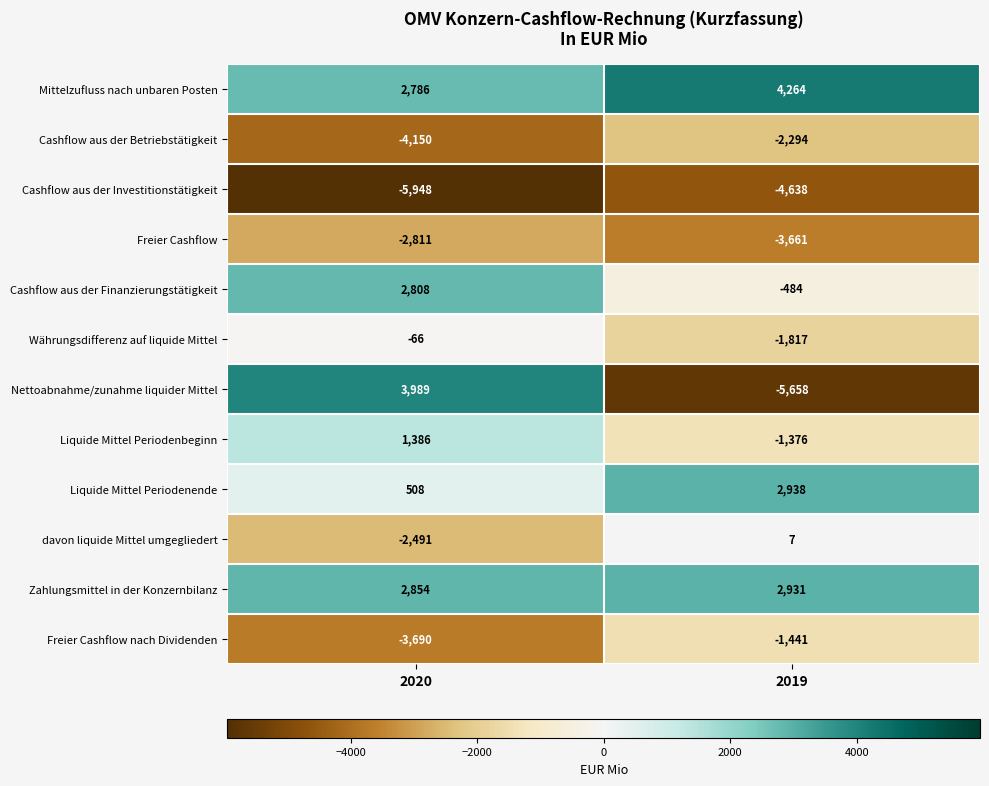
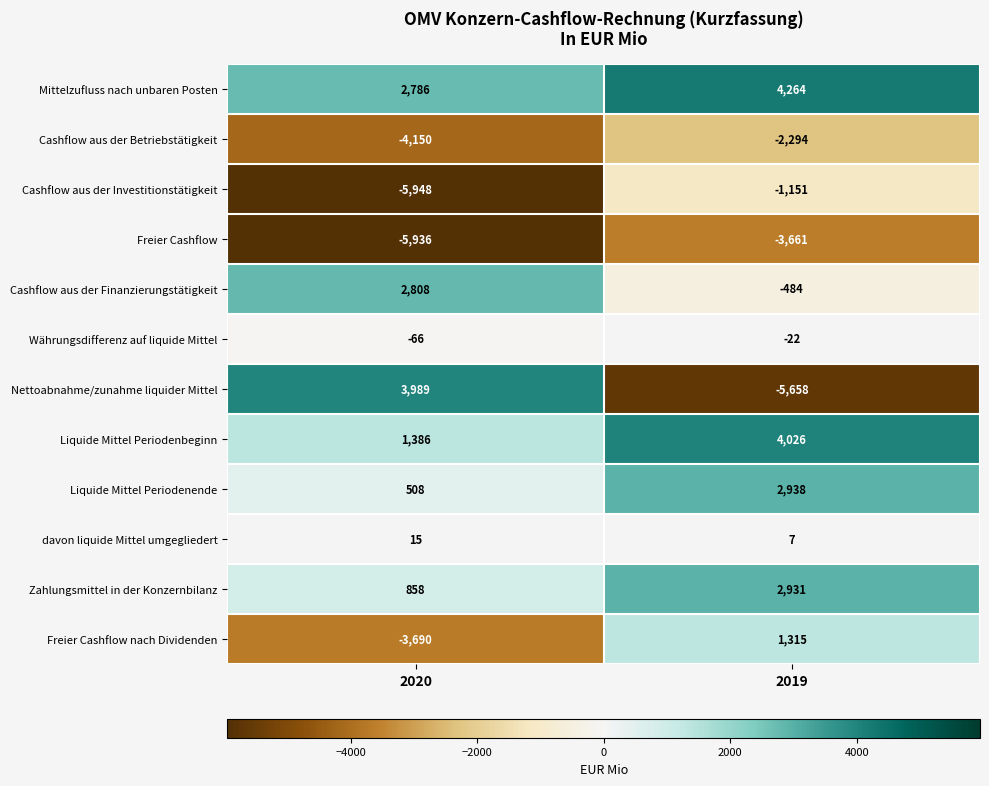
  {
    "Mittelzufluss nach unbaren Posten": {
      "2020": "2,786",
      "2019": "4,264"
    },
    "Cashflow aus der Betriebstätigkeit": {
      "2020": "-4,150",
      "2019": "-2,294"
    },
    "Cashflow aus der Investitionstätigkeit": {
      "2020": "-5,948",
-     "2019": "-4,638"
+     "2019": "-1,151"
    },
    "Freier Cashflow": {
-     "2020": "-2,811",
+     "2020": "-5,936",
      "2019": "-3,661"
    },
    "Cashflow aus der Finanzierungstätigkeit": {
      "2020": "2,808",
      "2019": "-484"
    },
    "Währungsdifferenz auf liquide Mittel": {
      "2020": "-66",
-     "2019": "-1,817"
+     "2019": "-22"
    },
    "Nettoabnahme/zunahme liquider Mittel": {
      "2020": "3,989",
      "2019": "-5,658"
    },
    "Liquide Mittel Periodenbeginn": {
      "2020": "1,386",
-     "2019": "-1,376"
+     "2019": "4,026"
    },
    "Liquide Mittel Periodenende": {
      "2020": "508",
      "2019": "2,938"
    },
    "davon liquide Mittel umgegliedert": {
-     "2020": "-2,491",
+     "2020": "15",
      "2019": "7"
    },
    "Zahlungsmittel in der Konzernbilanz": {
-     "2020": "2,854",
+     "2020": "858",
      "2019": "2,931"
    },
    "Freier Cashflow nach Dividenden": {
      "2020": "-3,690",
-     "2019": "-1,441"
+     "2019": "1,315"
    }
  }
